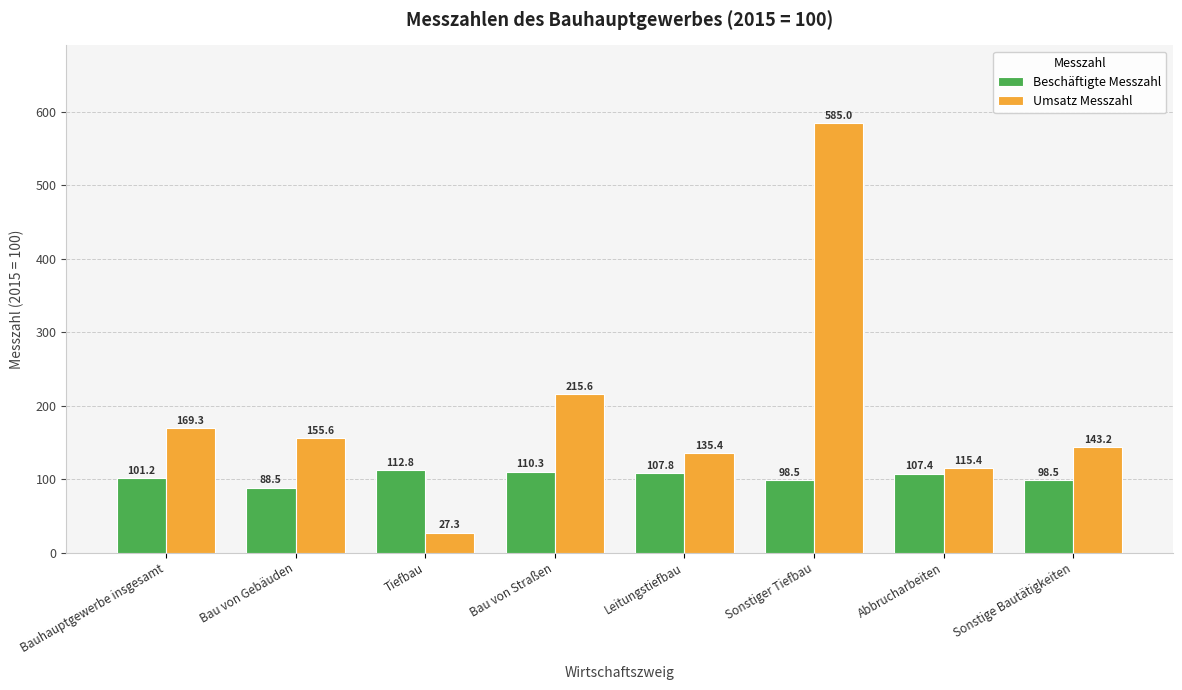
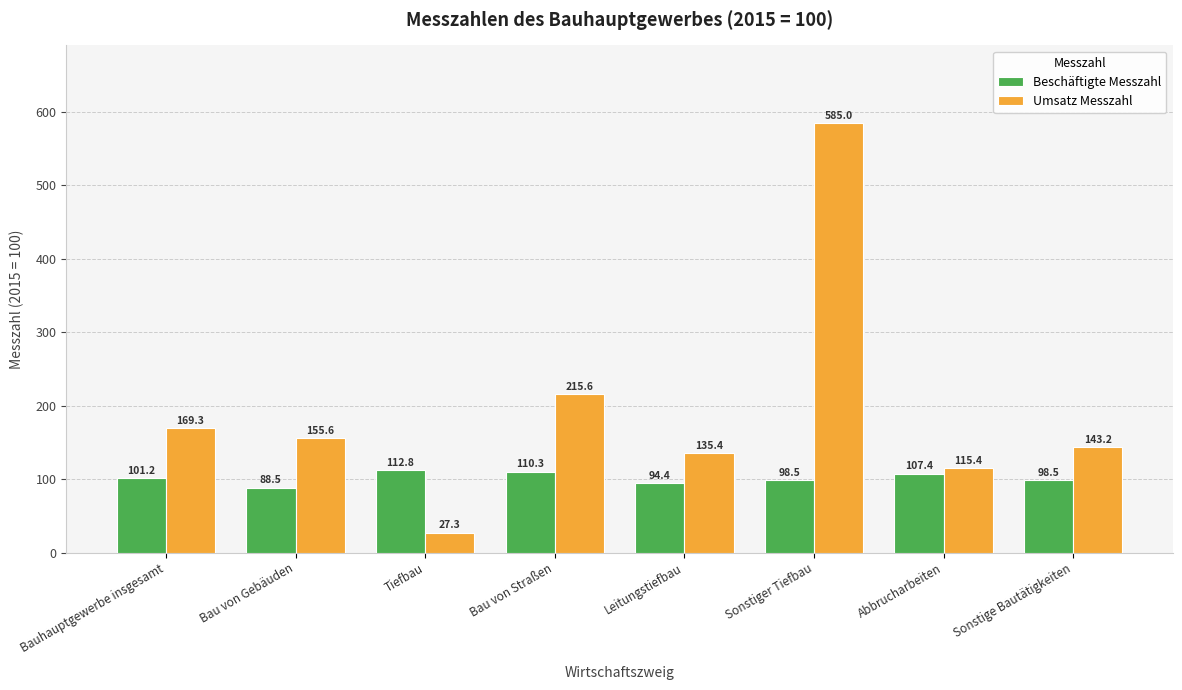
  {
    "Beschäftigte Messzahl": {
      "Bauhauptgewerbe insgesamt": 101.2,
      "Bau von Gebäuden": 88.5,
      "Tiefbau": 112.8,
      "Bau von Straßen": 110.3,
-     "Leitungstiefbau": 107.8,
+     "Leitungstiefbau": 94.4,
      "Sonstiger Tiefbau": 98.5,
      "Abbrucharbeiten": 107.4,
      "Sonstige Bautätigkeiten": 98.5
    },
    "Umsatz Messzahl": {
      "Bauhauptgewerbe insgesamt": 169.3,
      "Bau von Gebäuden": 155.6,
      "Tiefbau": 27.3,
      "Bau von Straßen": 215.6,
      "Leitungstiefbau": 135.4,
      "Sonstiger Tiefbau": 585.0,
      "Abbrucharbeiten": 115.4,
      "Sonstige Bautätigkeiten": 143.2
    }
  }
